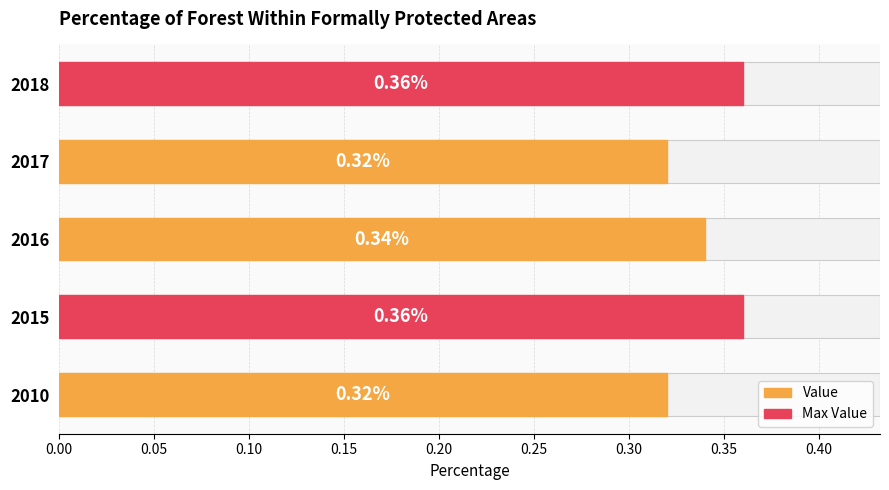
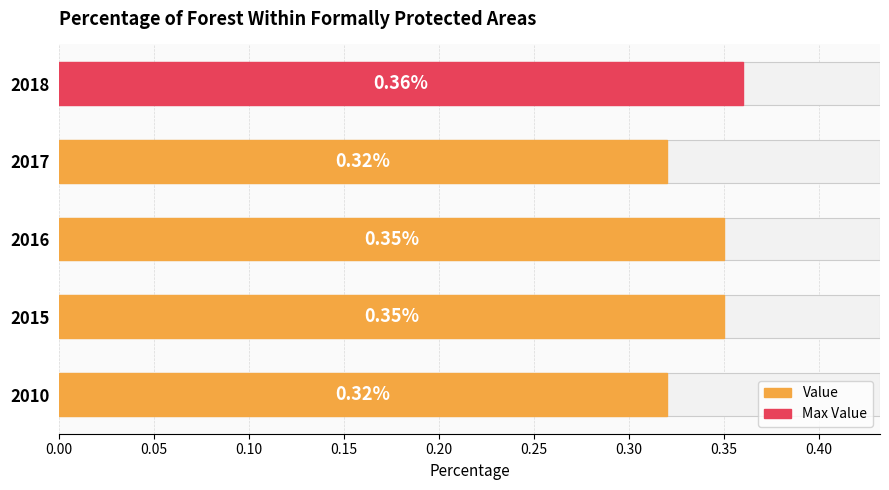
  {
    "Value": {
-     "2016": "0.34%",
-     "2015": "0.36%"
+     "2016": "0.35%",
+     "2015": "0.35%"
    }
  }
